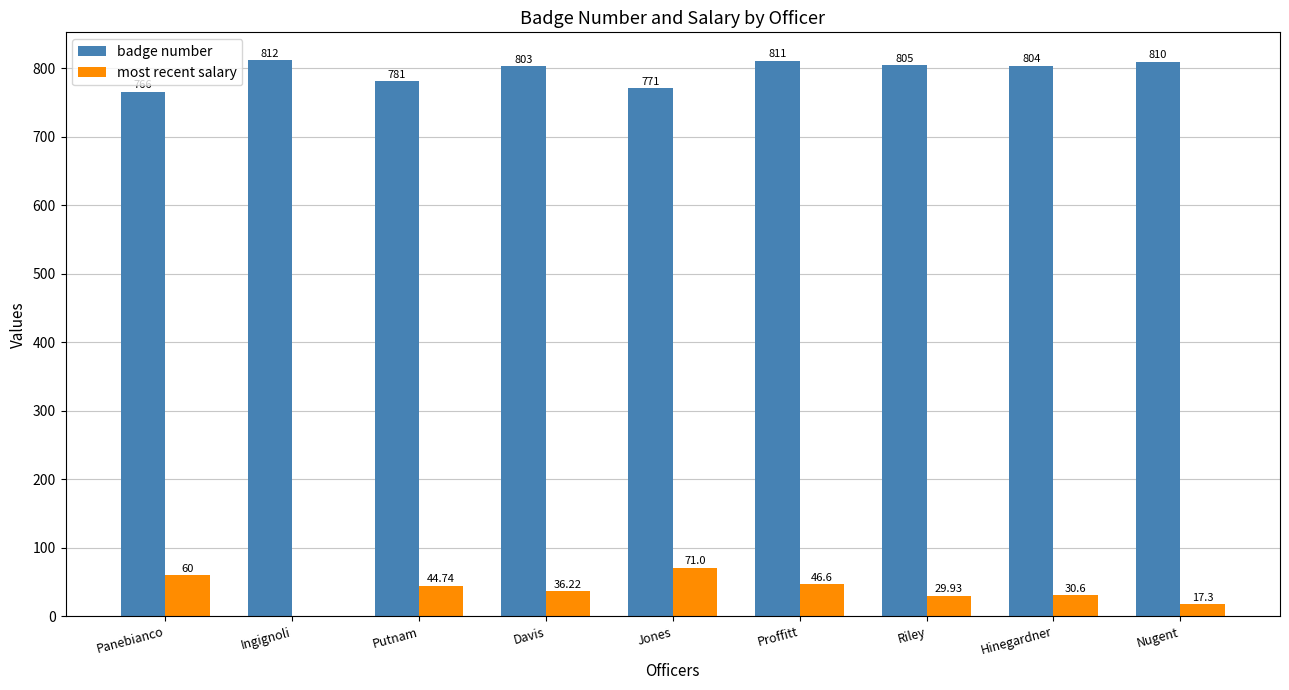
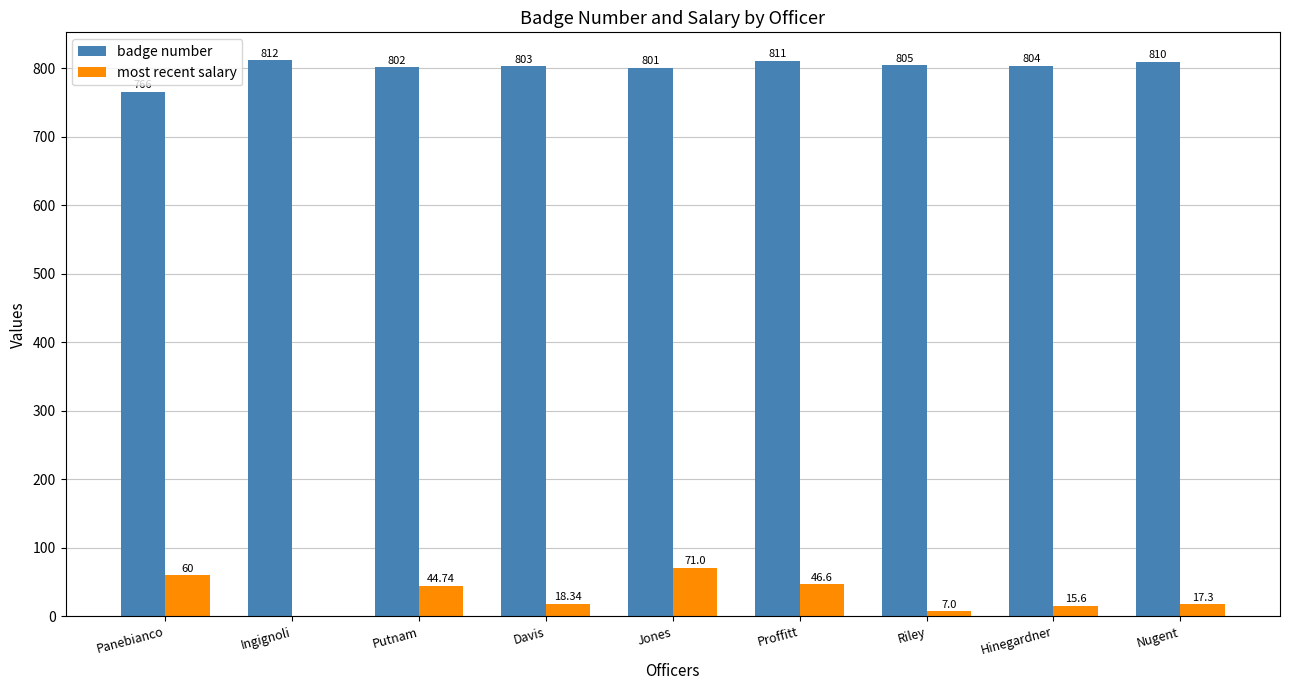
  {
    "badge number": {
      "Ingignoli": 812,
-     "Putnam": 781,
+     "Putnam": 802,
      "Davis": 803,
-     "Jones": 771,
+     "Jones": 801,
      "Proffitt": 811,
      "Riley": 805,
      "Hinegardner": 804,
      "Nugent": 810
    },
    "most recent salary": {
      "Panebianco": 60,
      "Putnam": 44.74,
-     "Davis": 36.22,
+     "Davis": 18.34,
      "Jones": 71.0,
      "Proffitt": 46.6,
-     "Riley": 29.93,
-     "Hinegardner": 30.6,
+     "Riley": 7.0,
+     "Hinegardner": 15.6,
      "Nugent": 17.3
    }
  }
